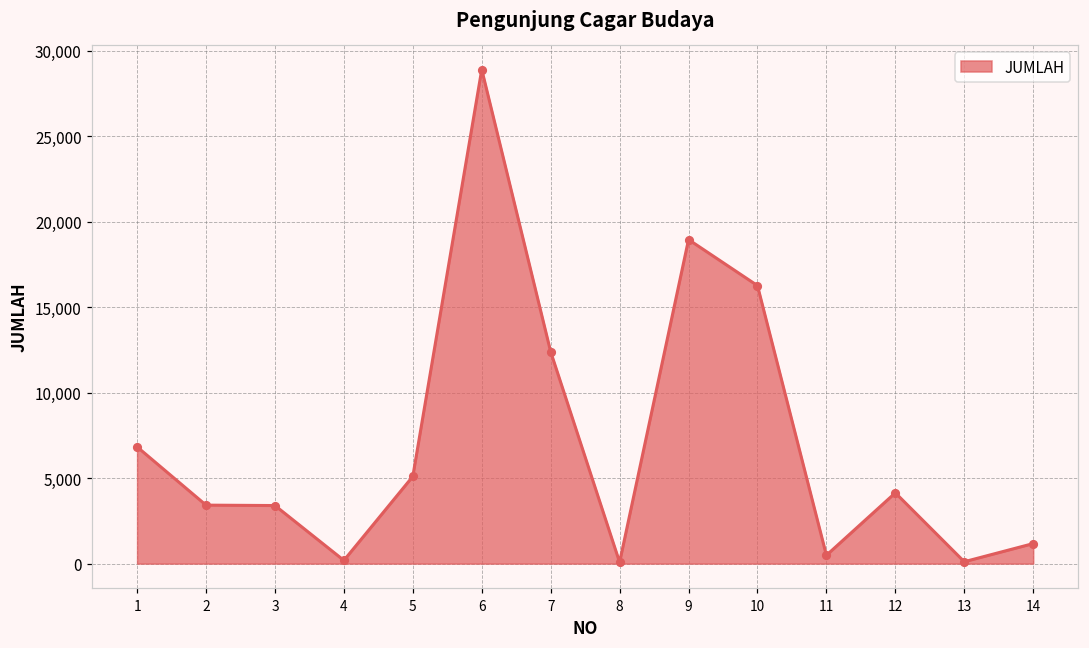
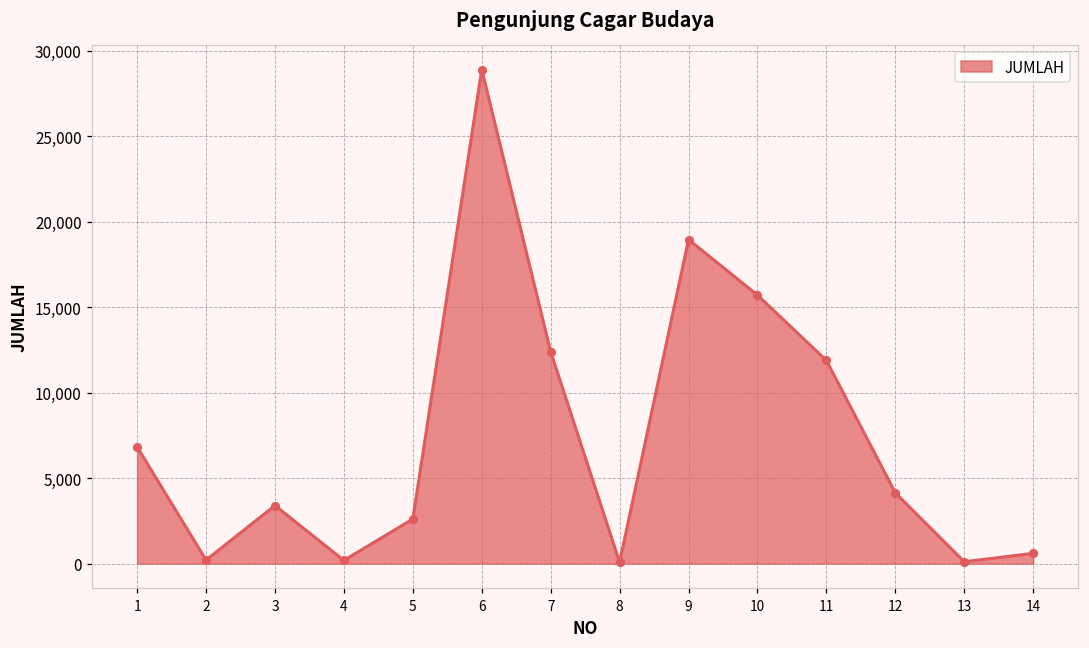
  {
    "1": "6,800",
-   "2": "3,400",
+   "2": "200",
    "3": "3,400",
    "4": "200",
-   "5": "5,100",
+   "5": "2,600",
    "6": "28,900",
    "7": "12,400",
    "8": "100",
    "9": "19,000",
-   "10": "16,300",
-   "11": "500",
+   "10": "15,700",
+   "11": "11,900",
    "12": "4,100",
    "13": "100",
-   "14": "1,200"
+   "14": "600"
  }
